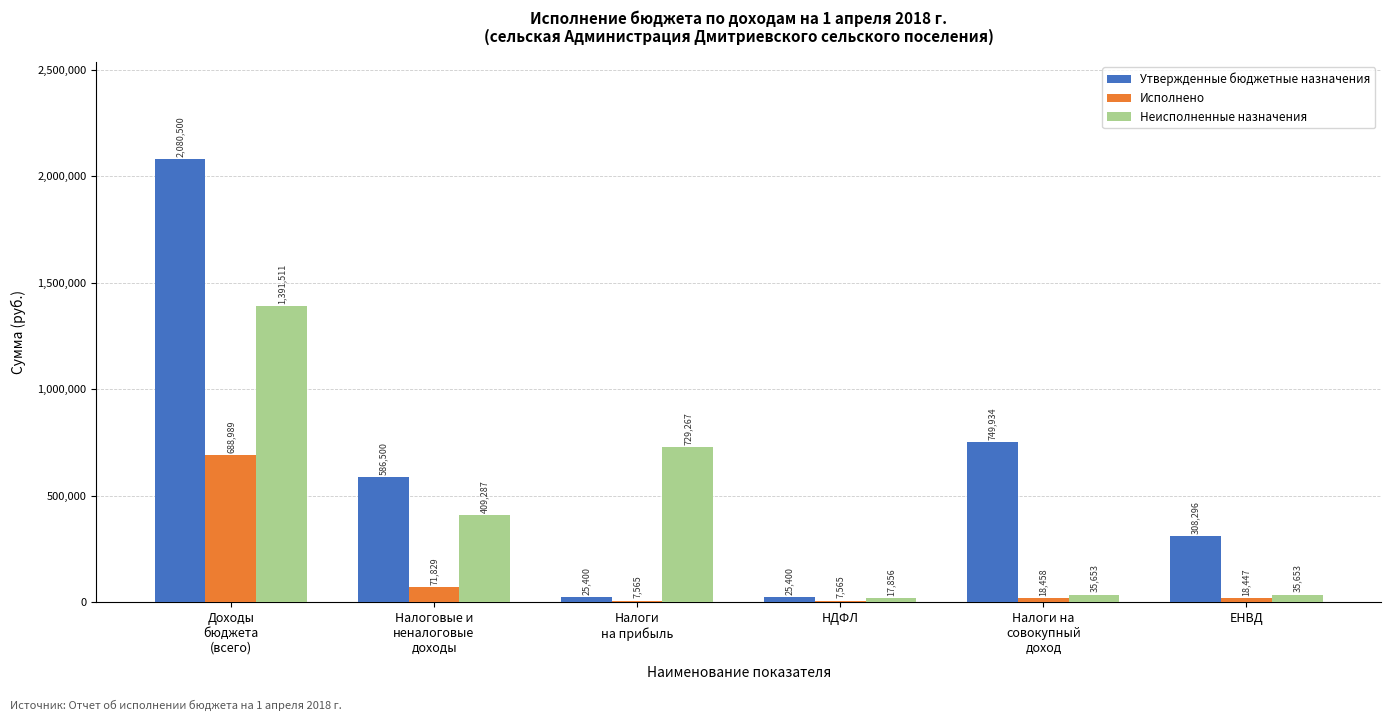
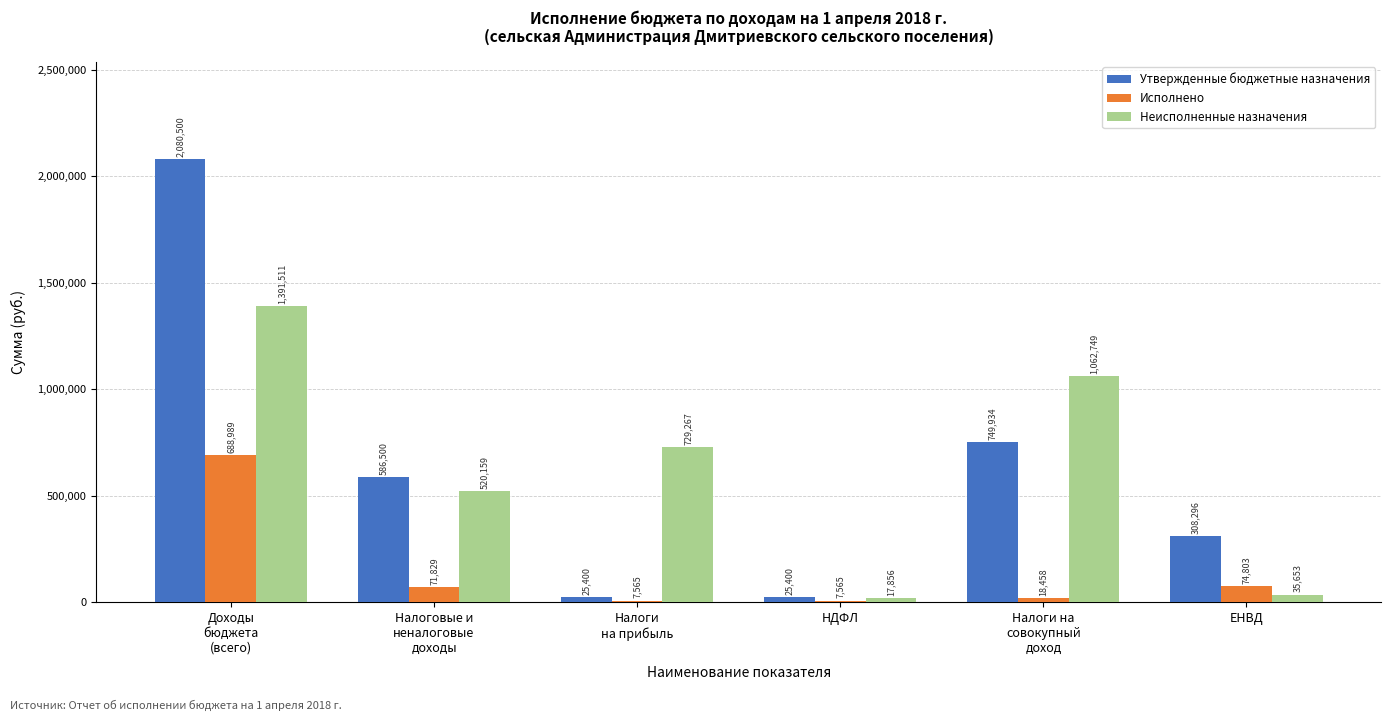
  {
    "Утвержденные бюджетные назначения": {
      "Доходы бюджета (всего)": "2,080,500",
      "Налоговые и неналоговые доходы": "586,500",
      "Налоги на прибыль": "25,400",
      "НДФЛ": "25,400",
      "Налоги на совокупный доход": "749,934",
      "ЕНВД": "308,296"
    },
    "Исполнено": {
      "Доходы бюджета (всего)": "688,989",
      "Налоговые и неналоговые доходы": "71,829",
      "Налоги на прибыль": "7,565",
      "НДФЛ": "7,565",
      "Налоги на совокупный доход": "18,458",
-     "ЕНВД": "18,447"
+     "ЕНВД": "74,803"
    },
    "Неисполненные назначения": {
      "Доходы бюджета (всего)": "1,391,511",
-     "Налоговые и неналоговые доходы": "409,287",
+     "Налоговые и неналоговые доходы": "520,159",
      "Налоги на прибыль": "729,267",
      "НДФЛ": "17,856",
-     "Налоги на совокупный доход": "35,653",
+     "Налоги на совокупный доход": "1,062,749",
      "ЕНВД": "35,653"
    }
  }
